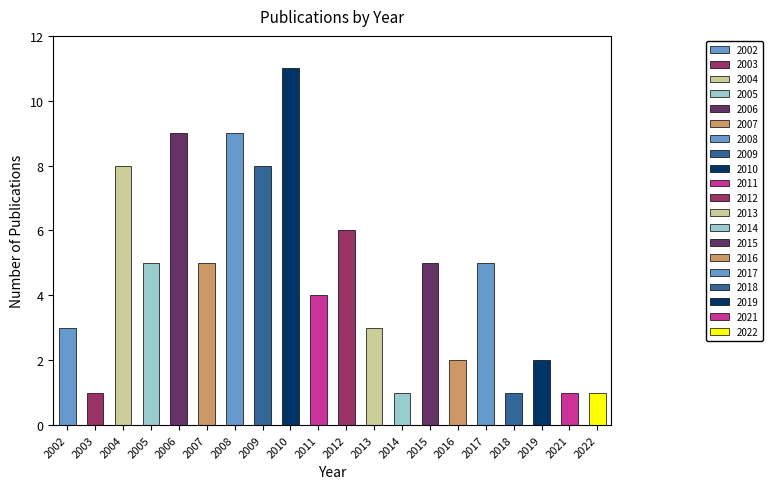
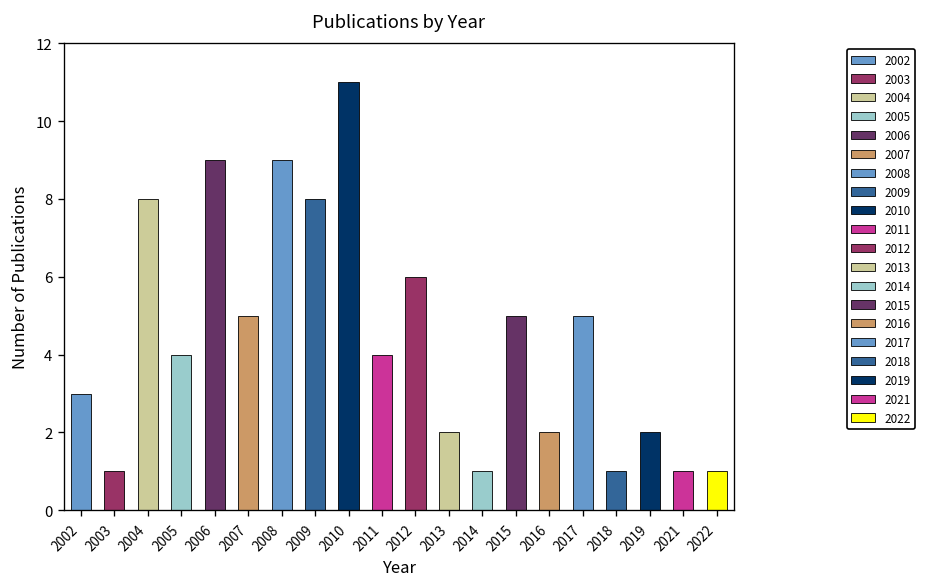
  {
    "2002": 3,
    "2003": 1,
    "2004": 8,
-   "2005": 5,
+   "2005": 4,
    "2006": 9,
    "2007": 5,
    "2008": 9,
    "2009": 8,
    "2010": 11,
    "2011": 4,
    "2012": 6,
-   "2013": 3,
+   "2013": 2,
    "2014": 1,
    "2015": 5,
    "2016": 2,
    "2017": 5,
    "2018": 1,
    "2019": 2,
    "2021": 1,
    "2022": 1
  }
